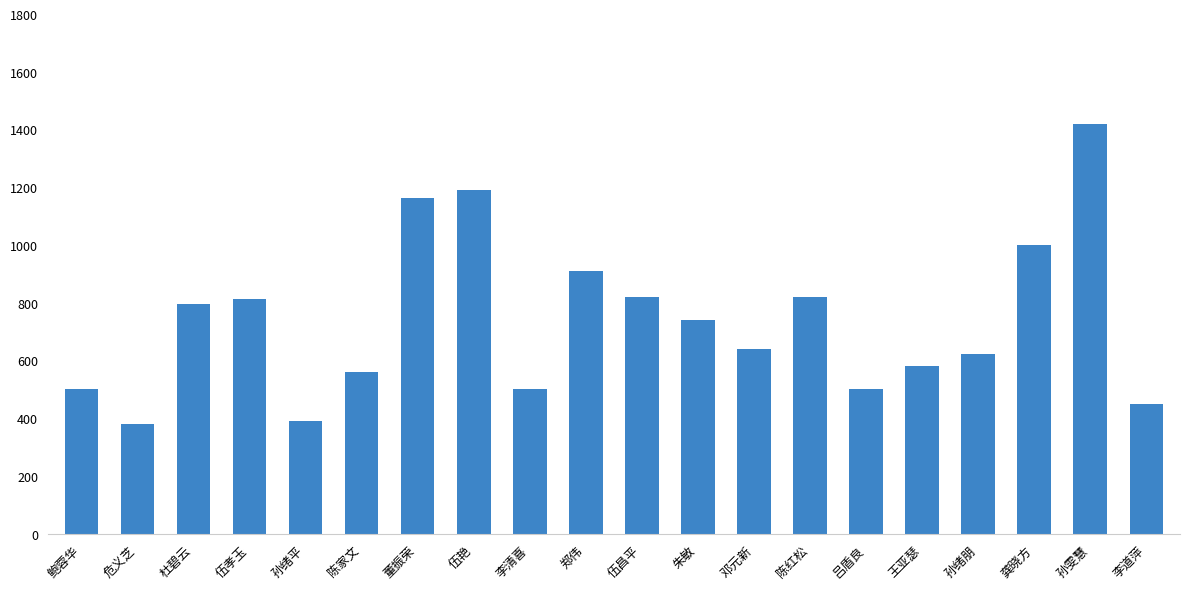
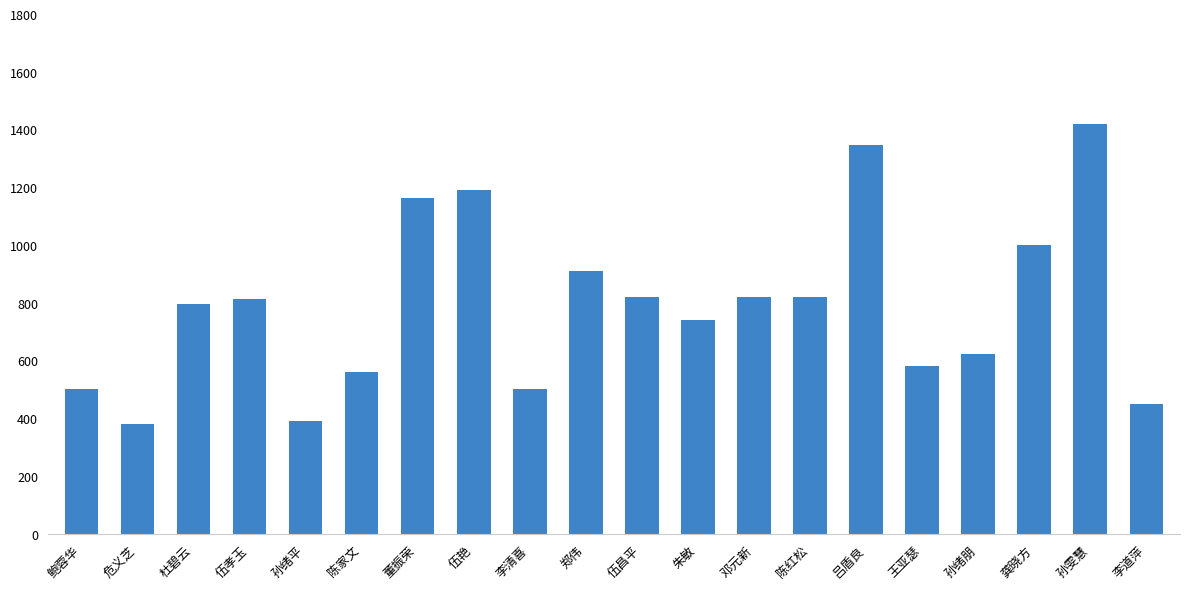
  {
    "鲍蓉华": 500,
    "危义芝": 380,
    "杜碧云": 800,
    "伍孝玉": 810,
    "孙绪平": 390,
    "陈家文": 560,
    "董振荣": 1160,
    "伍艳": 1190,
    "李清喜": 500,
    "郑伟": 910,
    "伍昌平": 820,
    "朱敏": 740,
-   "邓元新": 640,
+   "邓元新": 820,
    "陈红松": 820,
-   "吕盾良": 500,
+   "吕盾良": 1350,
    "王亚瑟": 580,
    "孙绪朋": 620,
    "龚晓方": 1000,
    "孙雯慧": 1420,
    "李道萍": 450
  }
